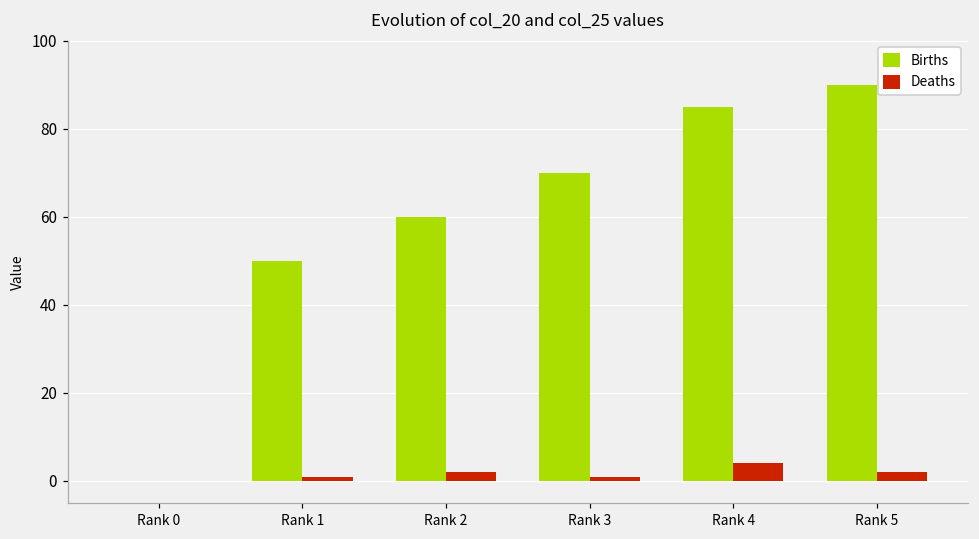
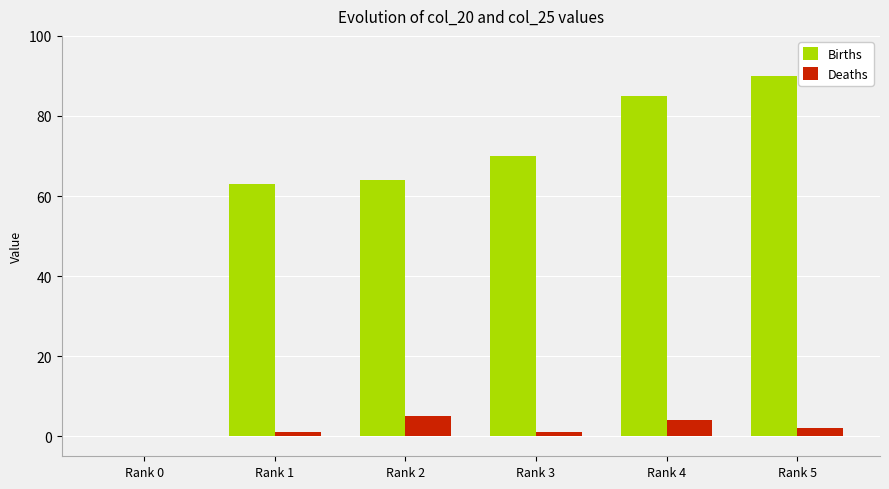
  {
    "Births": {
      "Rank 0": 0,
-     "Rank 1": 50,
-     "Rank 2": 60,
+     "Rank 1": 63,
+     "Rank 2": 64,
      "Rank 3": 70,
      "Rank 4": 85,
      "Rank 5": 90
    },
    "Deaths": {
      "Rank 0": 0,
      "Rank 1": 1,
-     "Rank 2": 2,
+     "Rank 2": 5,
      "Rank 3": 1,
      "Rank 4": 4,
      "Rank 5": 2
    }
  }
